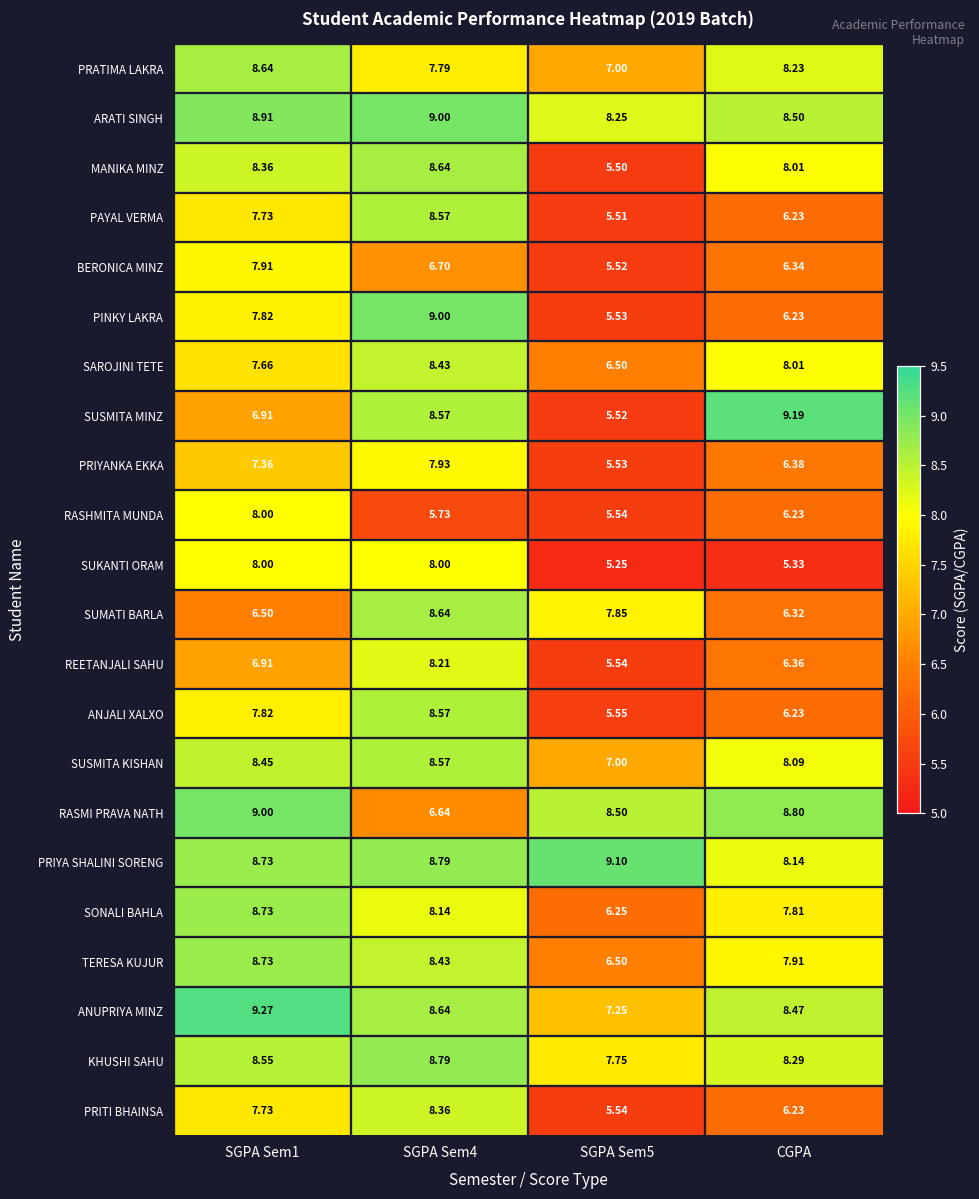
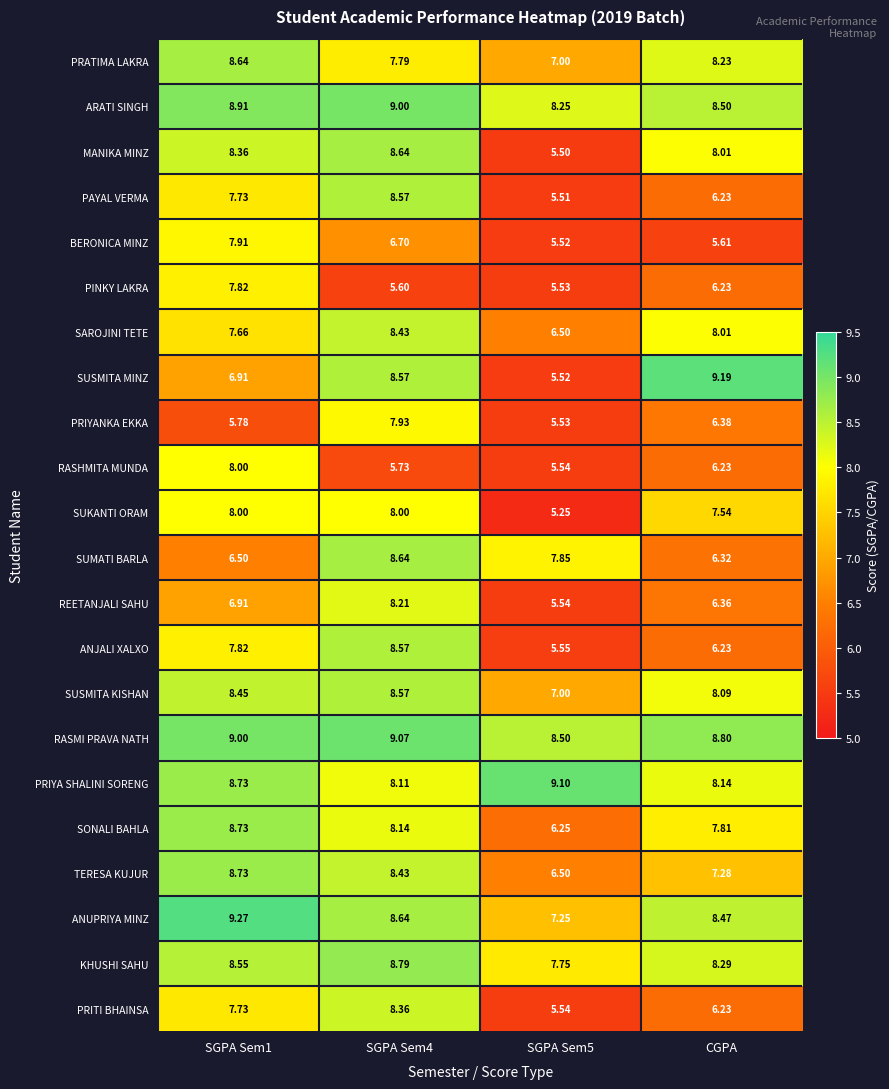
  {
    "PRATIMA LAKRA": {
      "SGPA Sem1": 8.64,
      "SGPA Sem4": 7.79,
      "SGPA Sem5": 7.00,
      "CGPA": 8.23
    },
    "ARATI SINGH": {
      "SGPA Sem1": 8.91,
      "SGPA Sem4": 9.00,
      "SGPA Sem5": 8.25,
      "CGPA": 8.50
    },
    "MANIKA MINZ": {
      "SGPA Sem1": 8.36,
      "SGPA Sem4": 8.64,
      "SGPA Sem5": 5.50,
      "CGPA": 8.01
    },
    "PAYAL VERMA": {
      "SGPA Sem1": 7.73,
      "SGPA Sem4": 8.57,
      "SGPA Sem5": 5.51,
      "CGPA": 6.23
    },
    "BERONICA MINZ": {
      "SGPA Sem1": 7.91,
      "SGPA Sem4": 6.70,
      "SGPA Sem5": 5.52,
-     "CGPA": 6.34
+     "CGPA": 5.61
    },
    "PINKY LAKRA": {
      "SGPA Sem1": 7.82,
-     "SGPA Sem4": 9.00,
+     "SGPA Sem4": 5.60,
      "SGPA Sem5": 5.53,
      "CGPA": 6.23
    },
    "SAROJINI TETE": {
      "SGPA Sem1": 7.66,
      "SGPA Sem4": 8.43,
      "SGPA Sem5": 6.50,
      "CGPA": 8.01
    },
    "SUSMITA MINZ": {
      "SGPA Sem1": 6.91,
      "SGPA Sem4": 8.57,
      "SGPA Sem5": 5.52,
      "CGPA": 9.19
    },
    "PRIYANKA EKKA": {
-     "SGPA Sem1": 7.36,
+     "SGPA Sem1": 5.78,
      "SGPA Sem4": 7.93,
      "SGPA Sem5": 5.53,
      "CGPA": 6.38
    },
    "RASHMITA MUNDA": {
      "SGPA Sem1": 8.00,
      "SGPA Sem4": 5.73,
      "SGPA Sem5": 5.54,
      "CGPA": 6.23
    },
    "SUKANTI ORAM": {
      "SGPA Sem1": 8.00,
      "SGPA Sem4": 8.00,
      "SGPA Sem5": 5.25,
-     "CGPA": 5.33
+     "CGPA": 7.54
    },
    "SUMATI BARLA": {
      "SGPA Sem1": 6.50,
      "SGPA Sem4": 8.64,
      "SGPA Sem5": 7.85,
      "CGPA": 6.32
    },
    "REETANJALI SAHU": {
      "SGPA Sem1": 6.91,
      "SGPA Sem4": 8.21,
      "SGPA Sem5": 5.54,
      "CGPA": 6.36
    },
    "ANJALI XALXO": {
      "SGPA Sem1": 7.82,
      "SGPA Sem4": 8.57,
      "SGPA Sem5": 5.55,
      "CGPA": 6.23
    },
    "SUSMITA KISHAN": {
      "SGPA Sem1": 8.45,
      "SGPA Sem4": 8.57,
      "SGPA Sem5": 7.00,
      "CGPA": 8.09
    },
    "RASMI PRAVA NATH": {
      "SGPA Sem1": 9.00,
-     "SGPA Sem4": 6.64,
+     "SGPA Sem4": 9.07,
      "SGPA Sem5": 8.50,
      "CGPA": 8.80
    },
    "PRIYA SHALINI SORENG": {
      "SGPA Sem1": 8.73,
-     "SGPA Sem4": 8.79,
+     "SGPA Sem4": 8.11,
      "SGPA Sem5": 9.10,
      "CGPA": 8.14
    },
    "SONALI BAHLA": {
      "SGPA Sem1": 8.73,
      "SGPA Sem4": 8.14,
      "SGPA Sem5": 6.25,
      "CGPA": 7.81
    },
    "TERESA KUJUR": {
      "SGPA Sem1": 8.73,
      "SGPA Sem4": 8.43,
      "SGPA Sem5": 6.50,
-     "CGPA": 7.91
+     "CGPA": 7.28
    },
    "ANUPRIYA MINZ": {
      "SGPA Sem1": 9.27,
      "SGPA Sem4": 8.64,
      "SGPA Sem5": 7.25,
      "CGPA": 8.47
    },
    "KHUSHI SAHU": {
      "SGPA Sem1": 8.55,
      "SGPA Sem4": 8.79,
      "SGPA Sem5": 7.75,
      "CGPA": 8.29
    },
    "PRITI BHAINSA": {
      "SGPA Sem1": 7.73,
      "SGPA Sem4": 8.36,
      "SGPA Sem5": 5.54,
      "CGPA": 6.23
    }
  }
